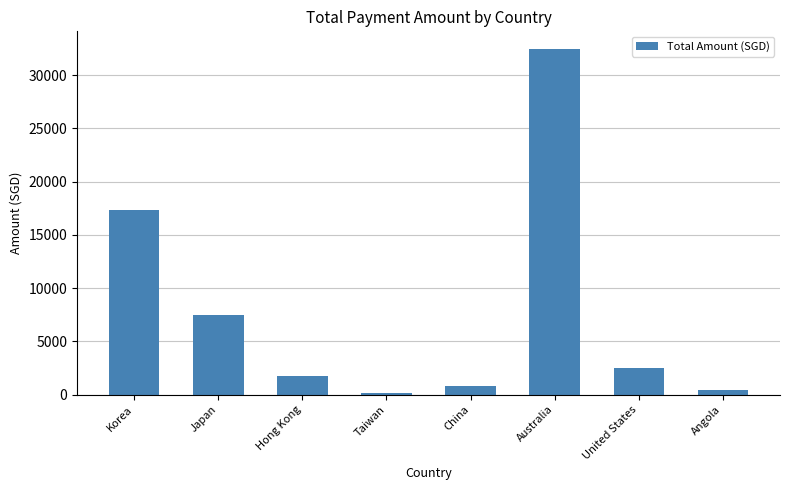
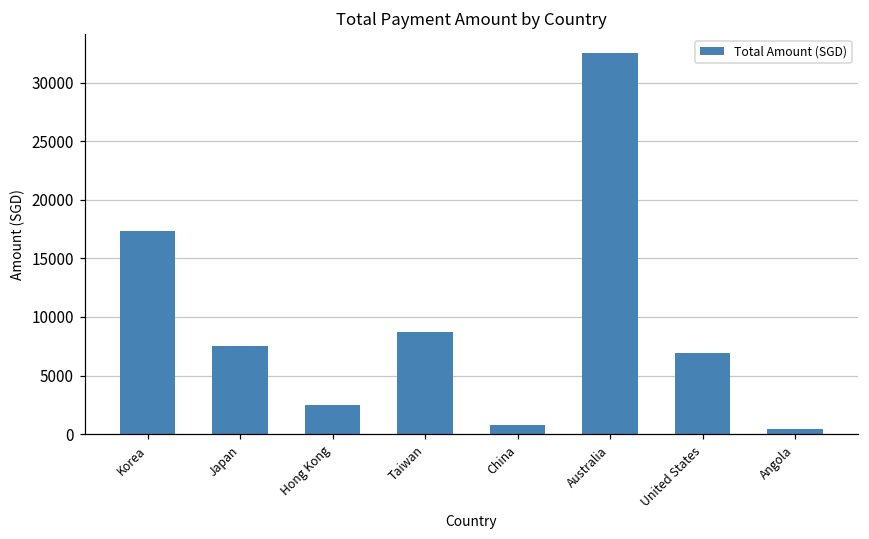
  {
    "Korea": 17300,
    "Japan": 7500,
-   "Hong Kong": 1700,
-   "Taiwan": 200,
+   "Hong Kong": 2500,
+   "Taiwan": 8700,
    "China": 800,
    "Australia": 32500,
-   "United States": 2500,
+   "United States": 6900,
    "Angola": 400
  }
